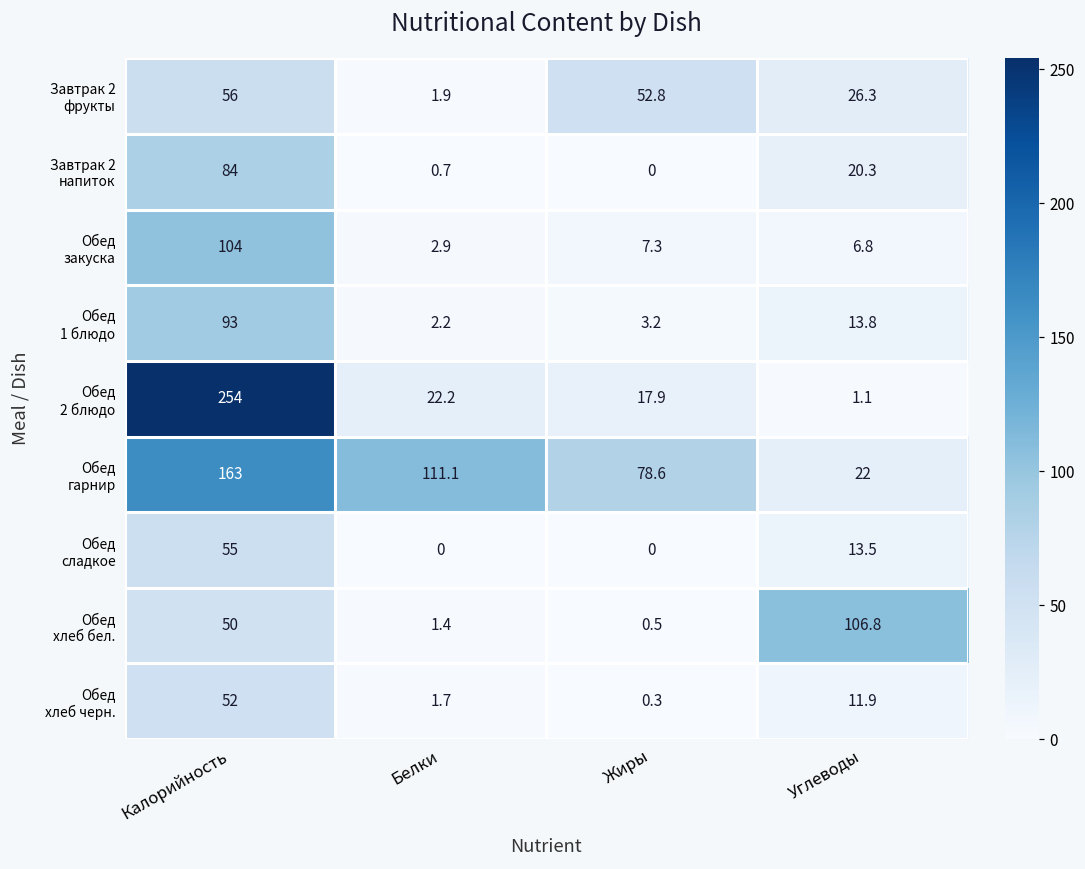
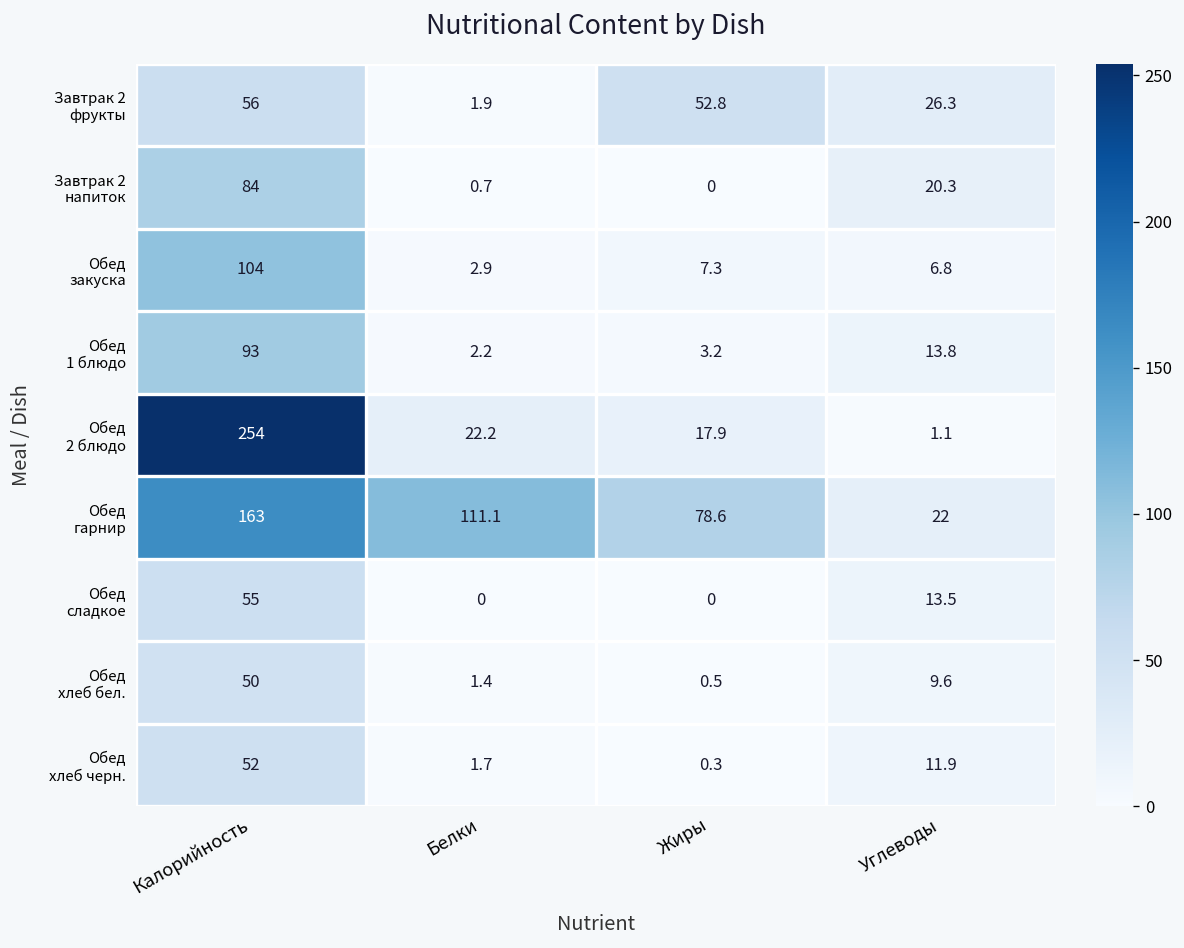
  {
    "Завтрак 2 фрукты": {
      "Калорийность": 56,
      "Белки": 1.9,
      "Жиры": 52.8,
      "Углеводы": 26.3
    },
    "Завтрак 2 напиток": {
      "Калорийность": 84,
      "Белки": 0.7,
      "Жиры": 0,
      "Углеводы": 20.3
    },
    "Обед закуска": {
      "Калорийность": 104,
      "Белки": 2.9,
      "Жиры": 7.3,
      "Углеводы": 6.8
    },
    "Обед 1 блюдо": {
      "Калорийность": 93,
      "Белки": 2.2,
      "Жиры": 3.2,
      "Углеводы": 13.8
    },
    "Обед 2 блюдо": {
      "Калорийность": 254,
      "Белки": 22.2,
      "Жиры": 17.9,
      "Углеводы": 1.1
    },
    "Обед гарнир": {
      "Калорийность": 163,
      "Белки": 111.1,
      "Жиры": 78.6,
      "Углеводы": 22
    },
    "Обед сладкое": {
      "Калорийность": 55,
      "Белки": 0,
      "Жиры": 0,
      "Углеводы": 13.5
    },
    "Обед хлеб бел.": {
      "Калорийность": 50,
      "Белки": 1.4,
      "Жиры": 0.5,
-     "Углеводы": 106.8
+     "Углеводы": 9.6
    },
    "Обед хлеб черн.": {
      "Калорийность": 52,
      "Белки": 1.7,
      "Жиры": 0.3,
      "Углеводы": 11.9
    }
  }
